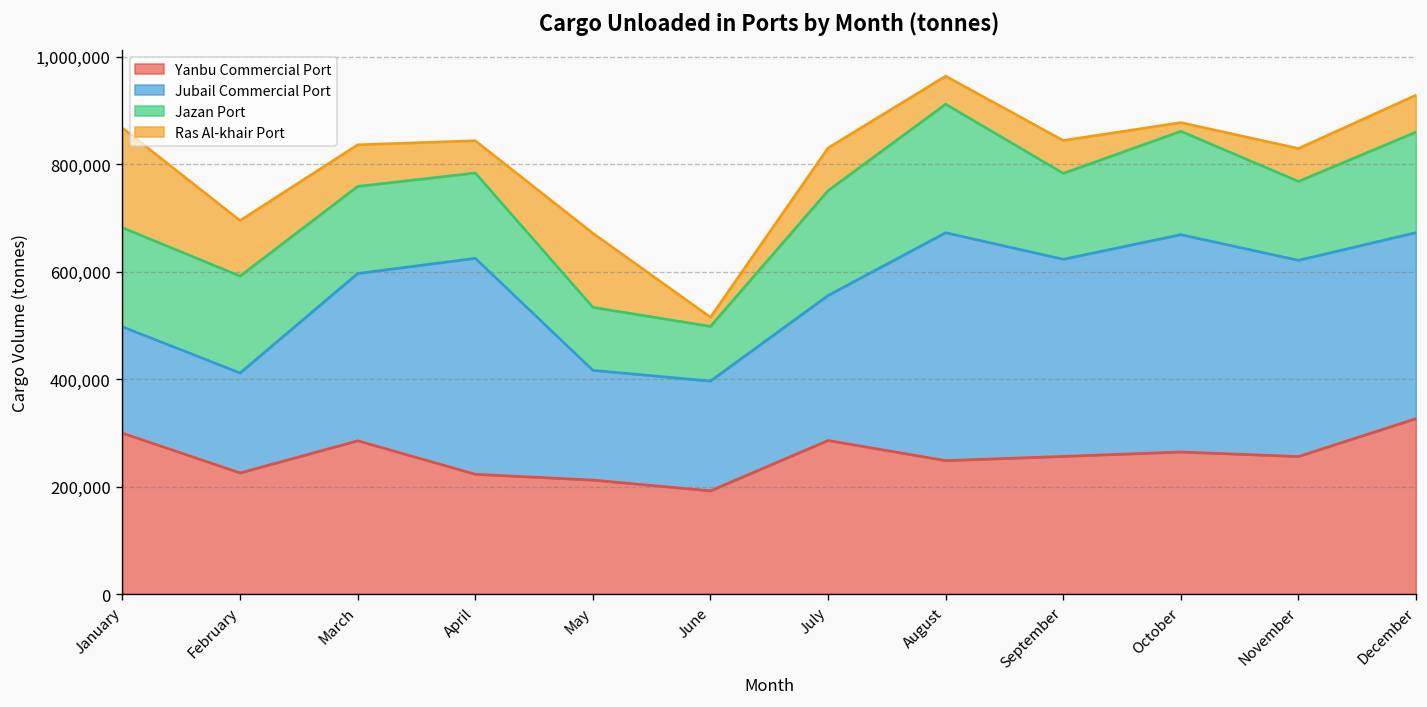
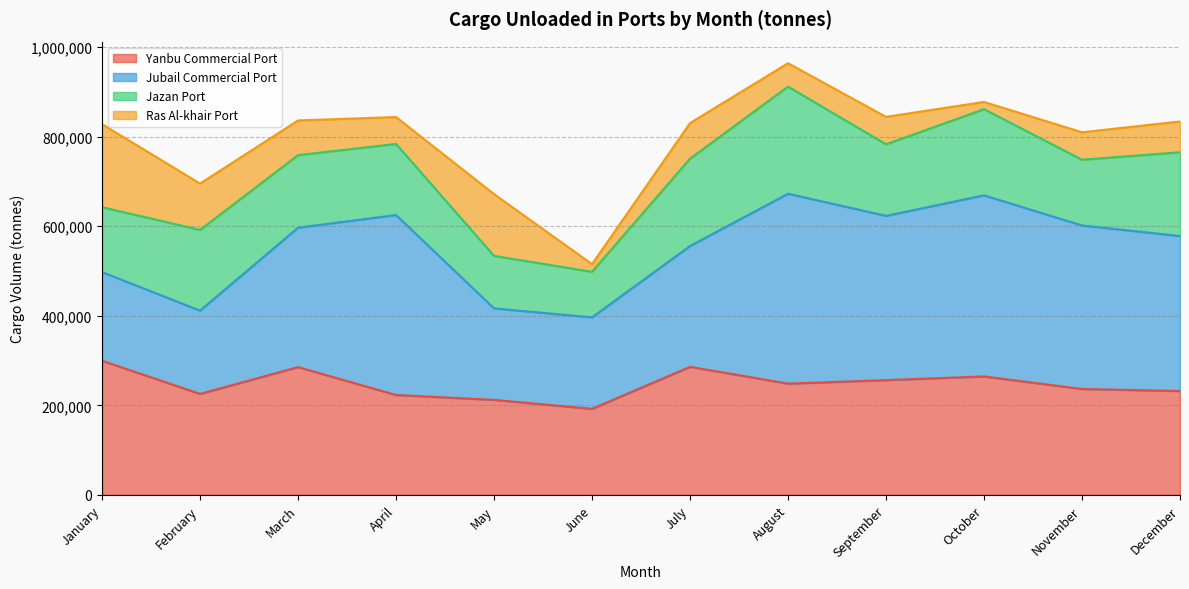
  {
    "Yanbu Commercial Port": {
      "January": "300,000",
      "February": "230,000",
      "March": "290,000",
      "April": "220,000",
      "May": "210,000",
      "June": "190,000",
      "July": "290,000",
      "August": "250,000",
      "September": "260,000",
      "October": "260,000",
-     "November": "260,000",
-     "December": "330,000"
+     "November": "240,000",
+     "December": "230,000"
    },
    "Jubail Commercial Port": {
      "January": "200,000",
      "February": "190,000",
      "March": "310,000",
      "April": "400,000",
      "May": "200,000",
      "June": "200,000",
      "July": "270,000",
      "August": "420,000",
      "September": "370,000",
      "October": "400,000",
      "November": "360,000",
      "December": "350,000"
    },
    "Jazan Port": {
-     "January": "180,000",
+     "January": "140,000",
      "February": "180,000",
      "March": "160,000",
      "April": "160,000",
      "May": "120,000",
      "June": "100,000",
      "July": "200,000",
      "August": "240,000",
      "September": "160,000",
      "October": "190,000",
      "November": "150,000",
      "December": "190,000"
    },
    "Ras Al-khair Port": {
      "January": "190,000",
      "February": "100,000",
      "March": "80,000",
      "April": "60,000",
      "May": "140,000",
      "June": "20,000",
      "July": "80,000",
      "August": "50,000",
      "September": "60,000",
      "October": "20,000",
      "November": "60,000",
      "December": "70,000"
    }
  }
